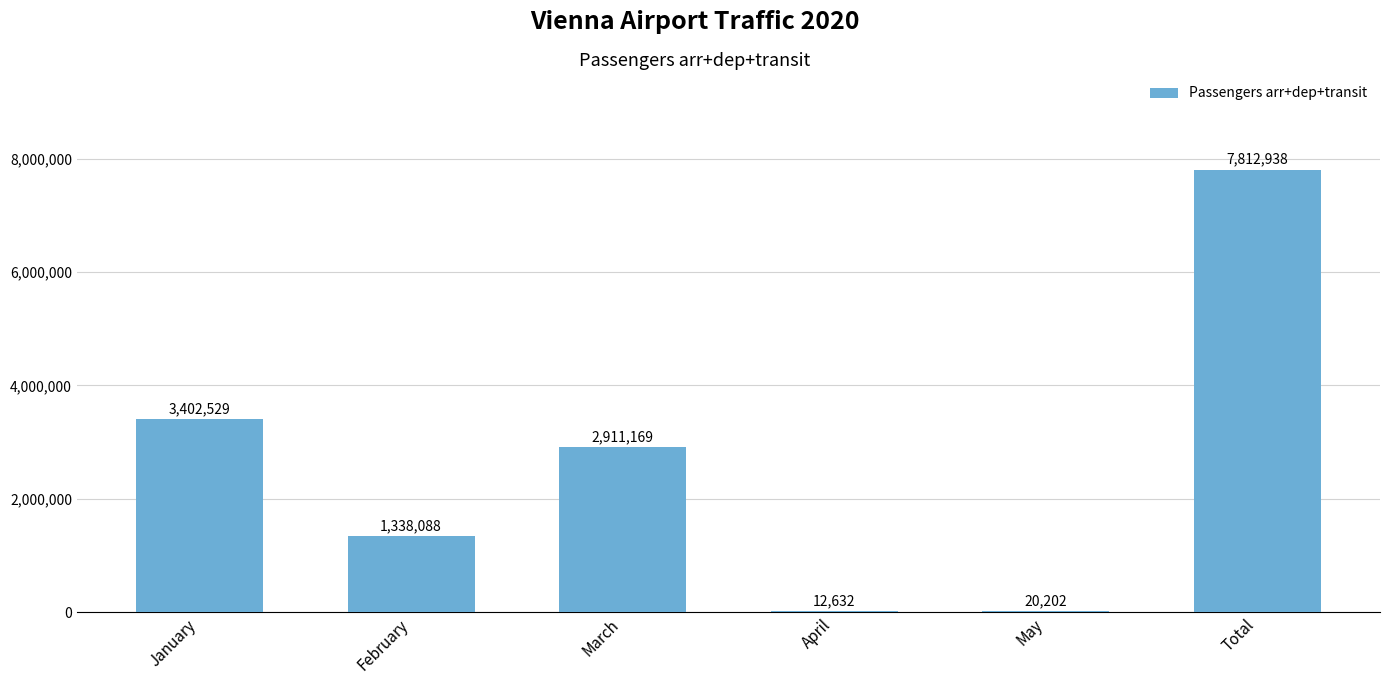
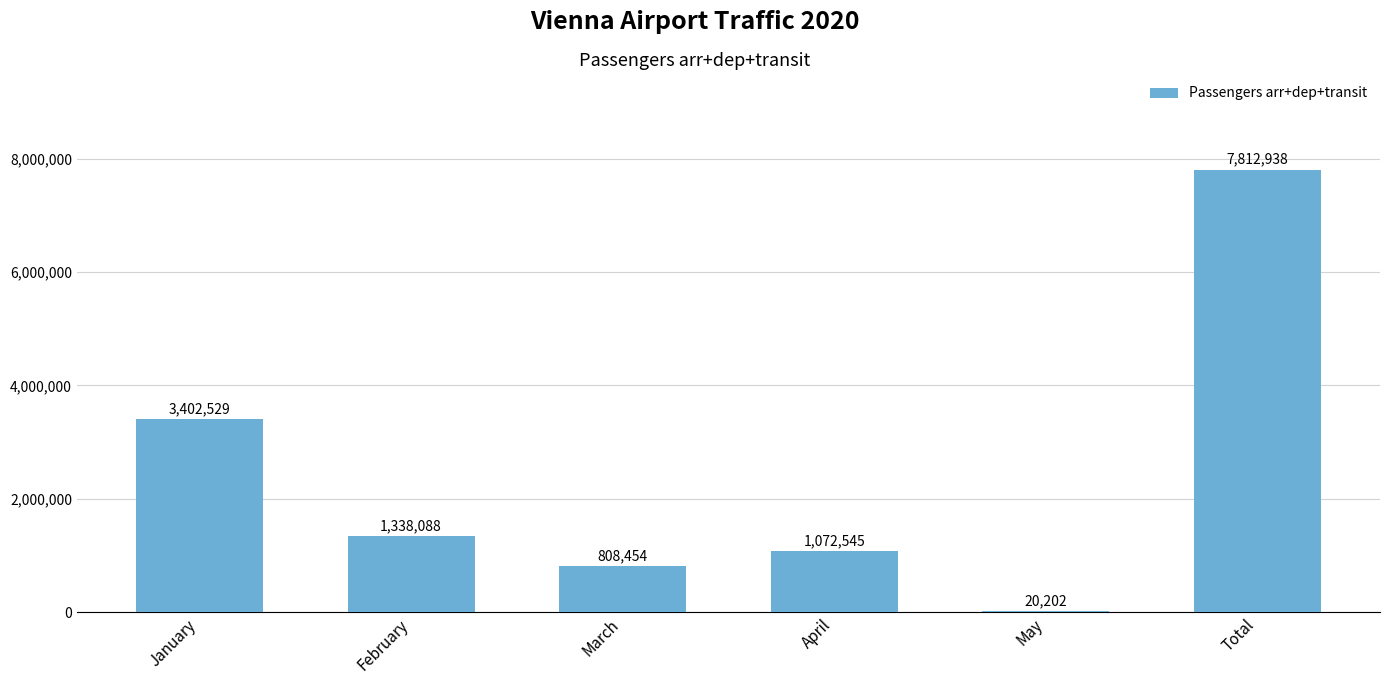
  {
    "January": "3,402,529",
    "February": "1,338,088",
-   "March": "2,911,169",
-   "April": "12,632",
+   "March": "808,454",
+   "April": "1,072,545",
    "May": "20,202",
    "Total": "7,812,938"
  }
